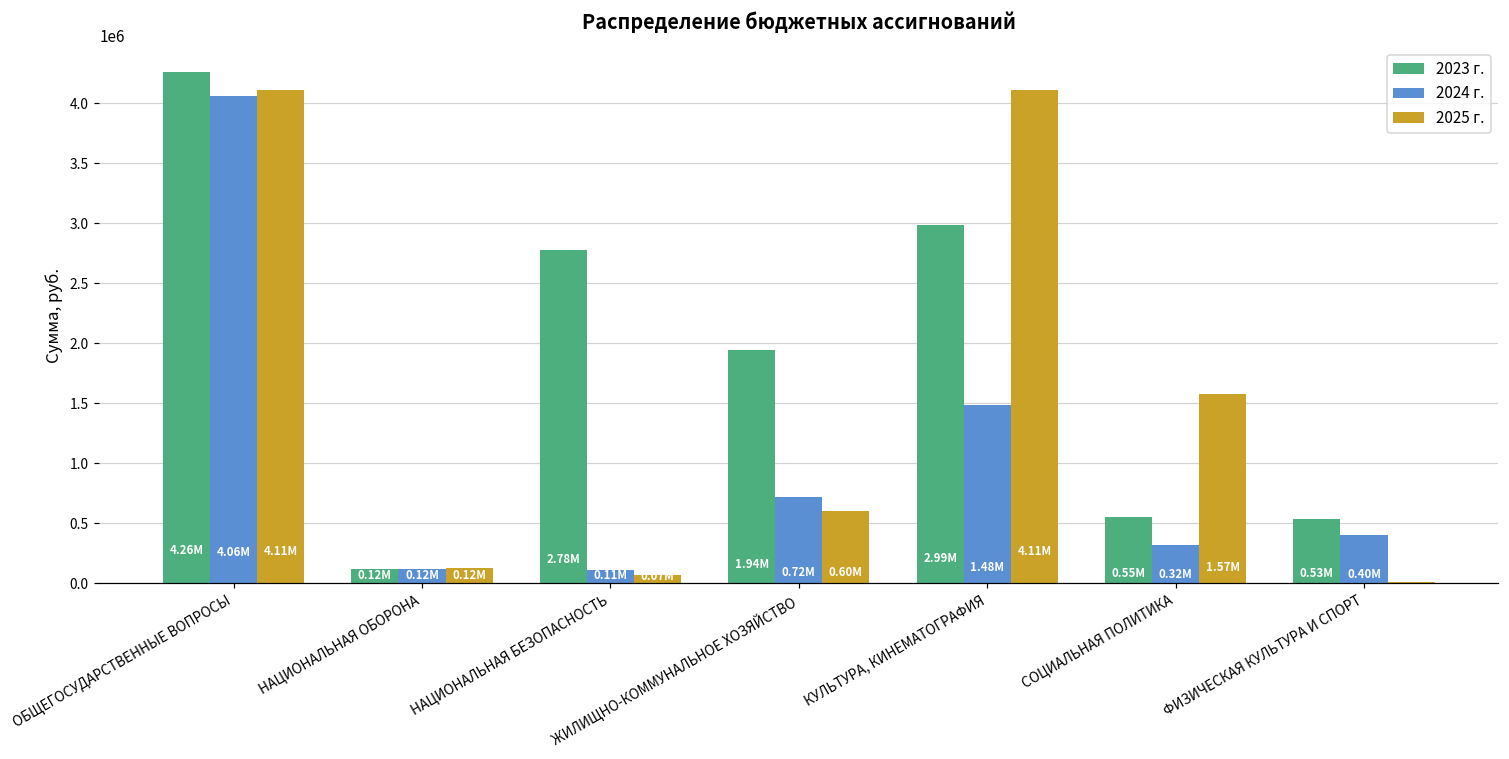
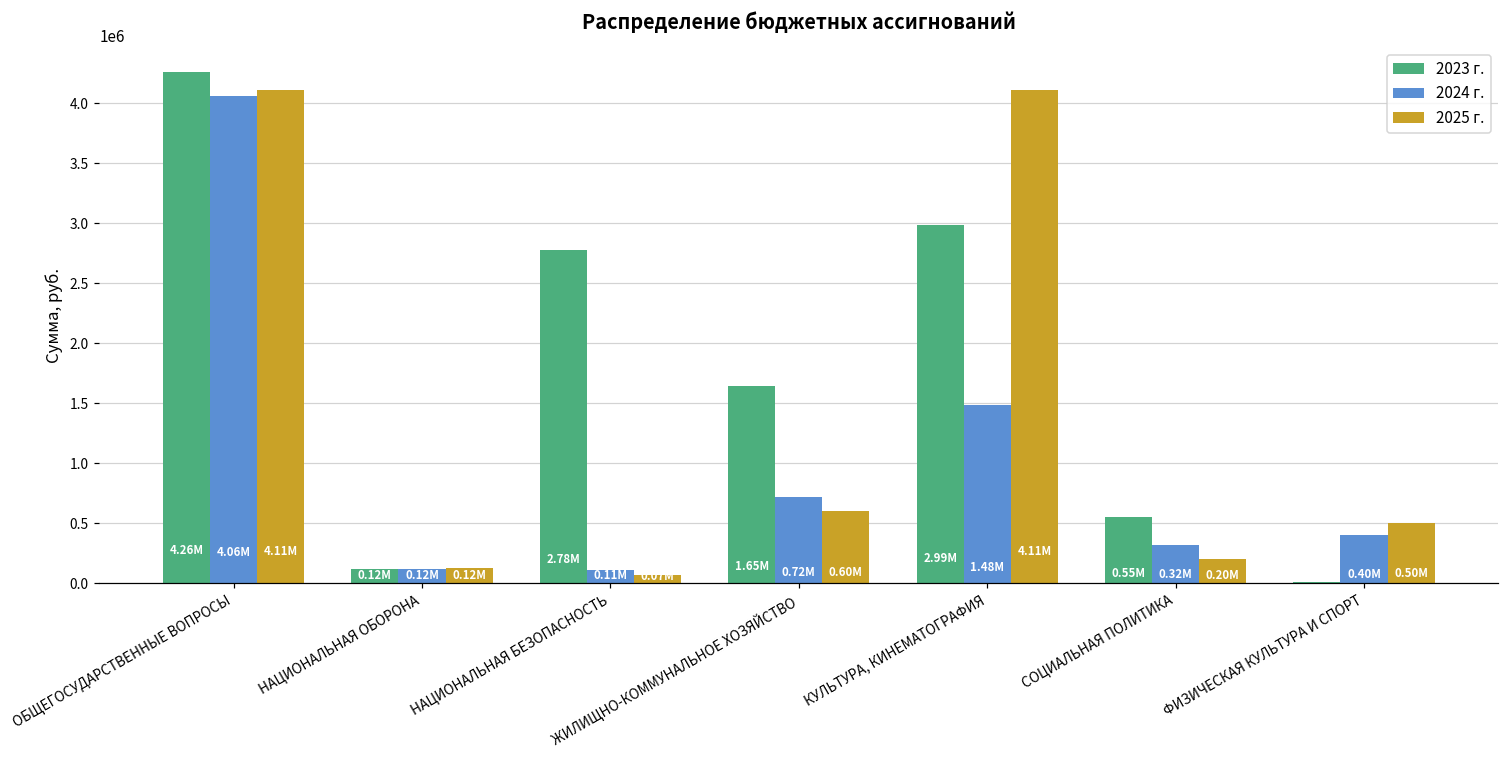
  {
    "2023 г.": {
      "ОБЩЕГОСУДАРСТВЕННЫЕ ВОПРОСЫ": "4.26M",
      "НАЦИОНАЛЬНАЯ ОБОРОНА": "0.12M",
      "НАЦИОНАЛЬНАЯ БЕЗОПАСНОСТЬ": "2.78M",
-     "ЖИЛИЩНО-КОММУНАЛЬНОЕ ХОЗЯЙСТВО": "1.94M",
+     "ЖИЛИЩНО-КОММУНАЛЬНОЕ ХОЗЯЙСТВО": "1.65M",
      "КУЛЬТУРА, КИНЕМАТОГРАФИЯ": "2.99M",
      "СОЦИАЛЬНАЯ ПОЛИТИКА": "0.55M",
-     "ФИЗИЧЕСКАЯ КУЛЬТУРА И СПОРТ": "530000"
+     "ФИЗИЧЕСКАЯ КУЛЬТУРА И СПОРТ": "10000"
    },
    "2024 г.": {
      "ОБЩЕГОСУДАРСТВЕННЫЕ ВОПРОСЫ": "4.06M",
      "НАЦИОНАЛЬНАЯ ОБОРОНА": "0.12M",
      "НАЦИОНАЛЬНАЯ БЕЗОПАСНОСТЬ": "0.11M",
      "ЖИЛИЩНО-КОММУНАЛЬНОЕ ХОЗЯЙСТВО": "0.72M",
      "КУЛЬТУРА, КИНЕМАТОГРАФИЯ": "1.48M",
      "СОЦИАЛЬНАЯ ПОЛИТИКА": "0.32M",
      "ФИЗИЧЕСКАЯ КУЛЬТУРА И СПОРТ": "0.40M"
    },
    "2025 г.": {
      "ОБЩЕГОСУДАРСТВЕННЫЕ ВОПРОСЫ": "4.11M",
      "НАЦИОНАЛЬНАЯ ОБОРОНА": "0.12M",
      "НАЦИОНАЛЬНАЯ БЕЗОПАСНОСТЬ": "0.07M",
      "ЖИЛИЩНО-КОММУНАЛЬНОЕ ХОЗЯЙСТВО": "0.60M",
      "КУЛЬТУРА, КИНЕМАТОГРАФИЯ": "4.11M",
-     "СОЦИАЛЬНАЯ ПОЛИТИКА": "1.57M",
-     "ФИЗИЧЕСКАЯ КУЛЬТУРА И СПОРТ": "10000"
+     "СОЦИАЛЬНАЯ ПОЛИТИКА": "0.20M",
+     "ФИЗИЧЕСКАЯ КУЛЬТУРА И СПОРТ": "500000"
    }
  }
